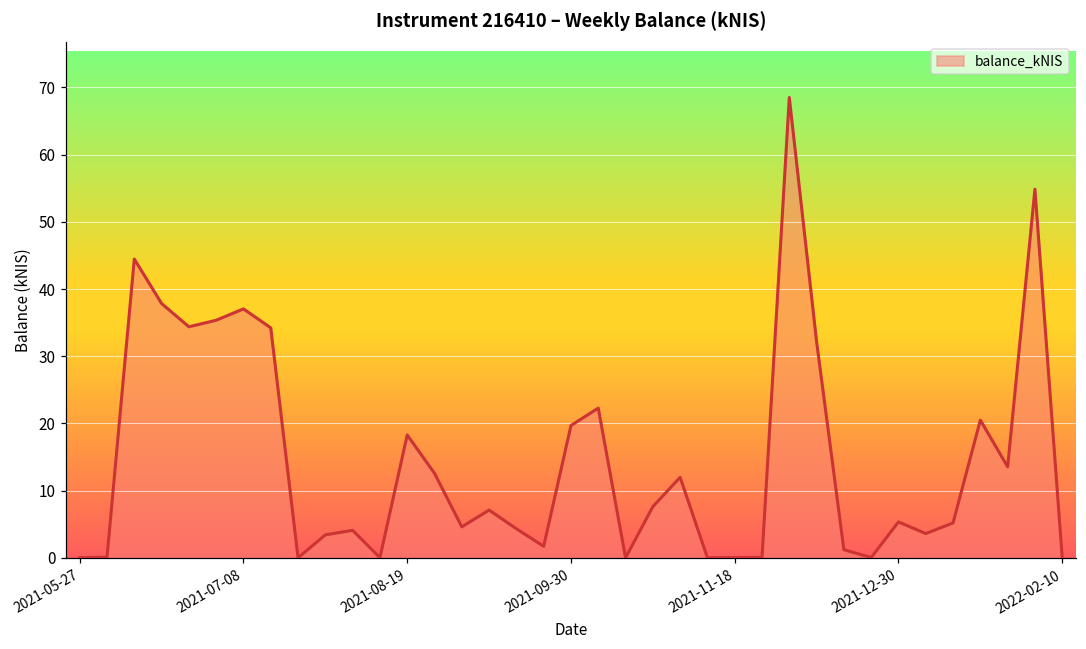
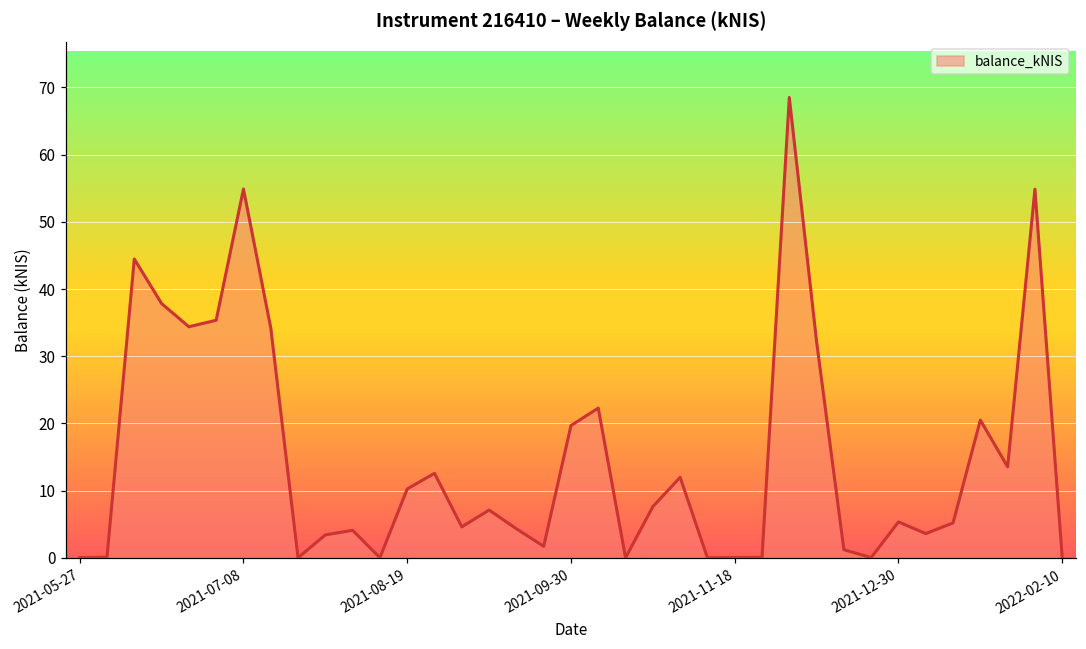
  {
    "2021-05-27": 0,
-   "2021-07-08": 37,
-   "2021-08-19": 18,
+   "2021-07-08": 55,
+   "2021-08-19": 10,
    "2021-09-30": 20,
    "2021-11-18": 0,
    "2021-12-30": 5,
    "2022-02-10": 0
  }
